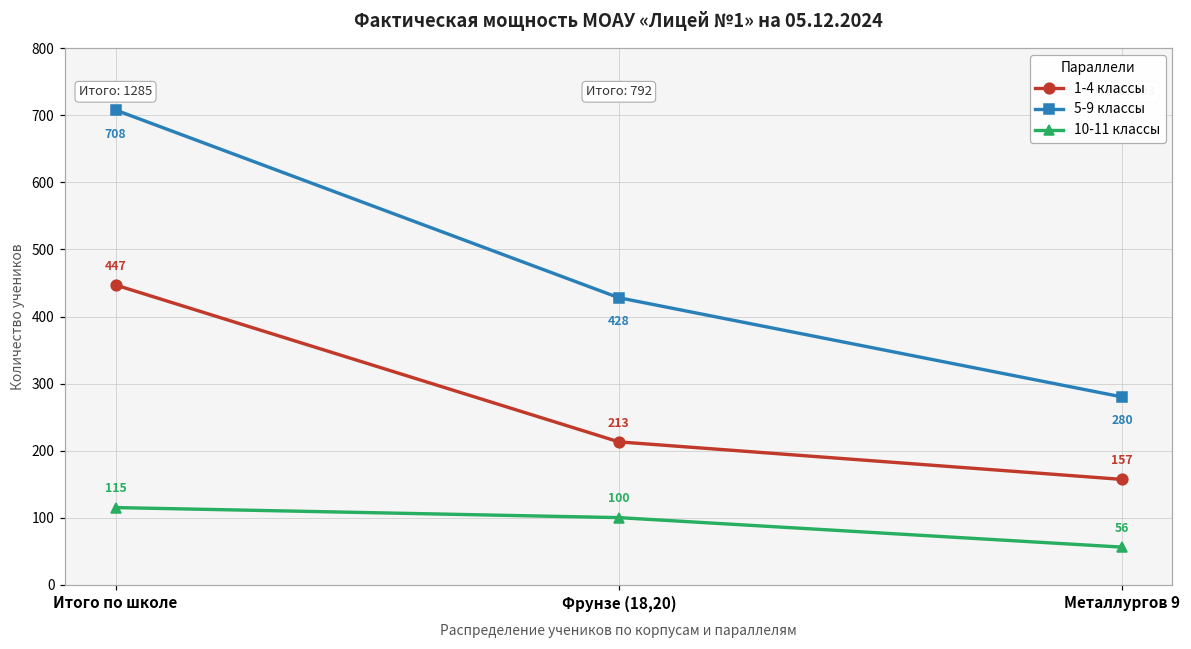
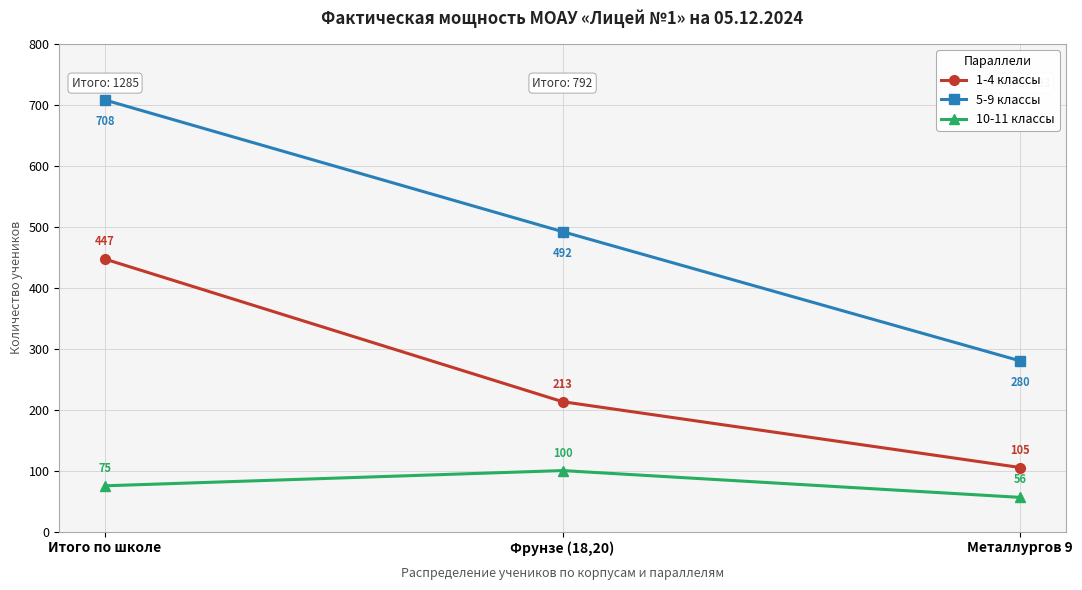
  {
    "1-4 классы": {
      "Итого по школе": 447,
      "Фрунзе (18,20)": 213,
-     "Металлургов 9": 157
+     "Металлургов 9": 105
    },
    "5-9 классы": {
      "Итого по школе": 708,
-     "Фрунзе (18,20)": 428,
+     "Фрунзе (18,20)": 492,
      "Металлургов 9": 280
    },
    "10-11 классы": {
-     "Итого по школе": 115,
+     "Итого по школе": 75,
      "Фрунзе (18,20)": 100,
      "Металлургов 9": 56
    }
  }
